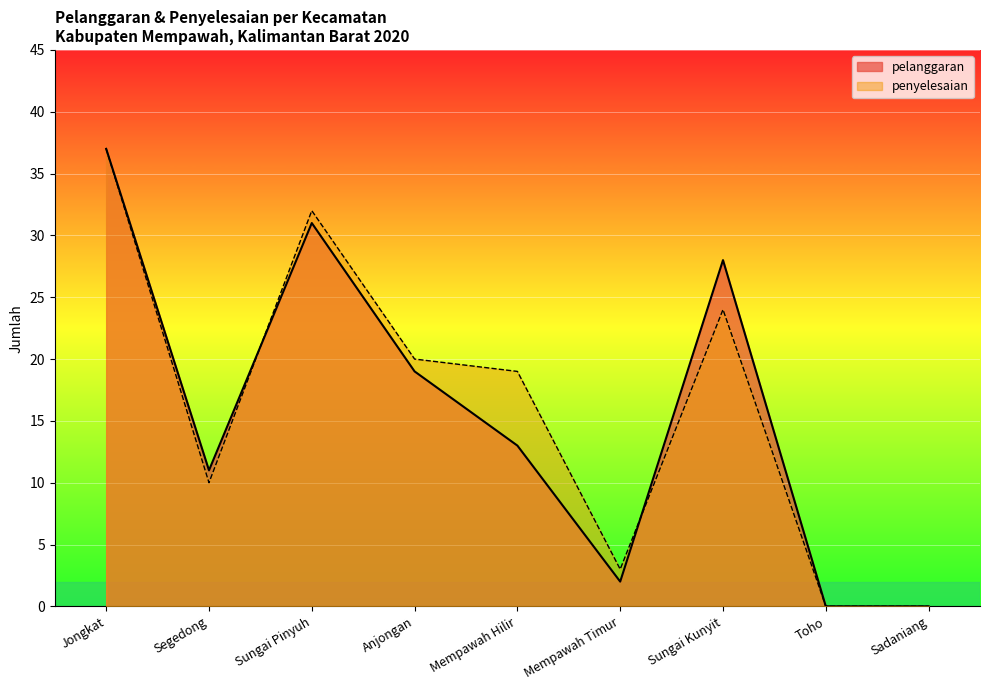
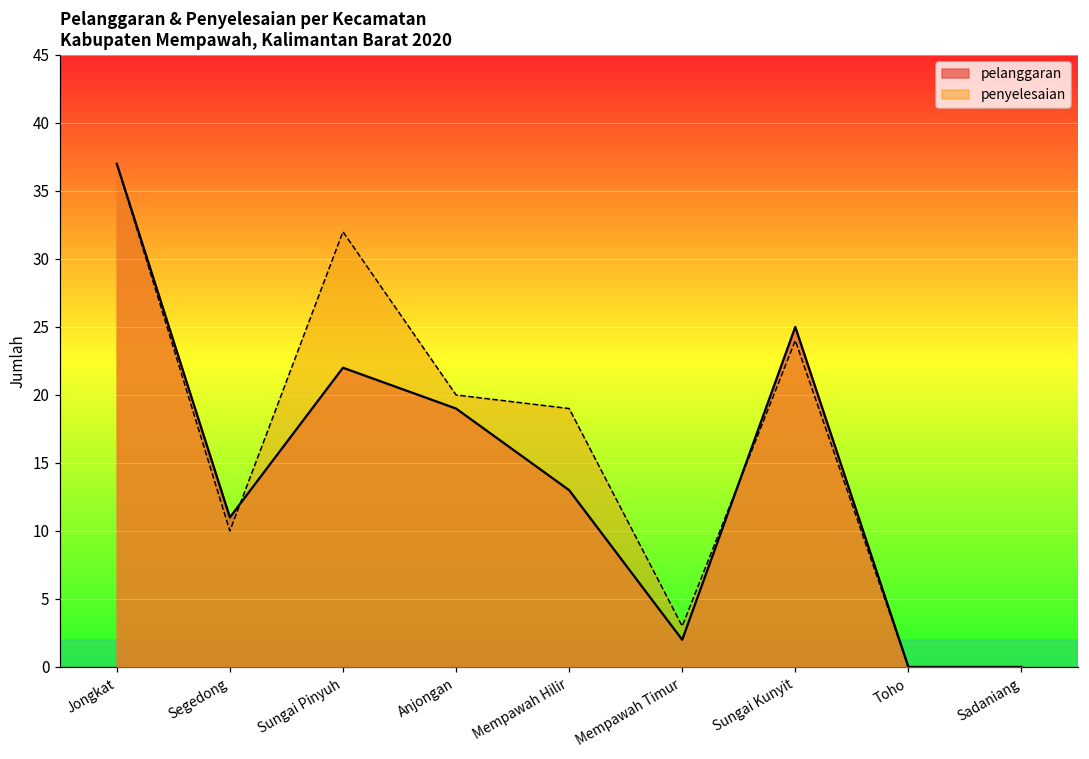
  {
    "pelanggaran": {
      "Segedong": 11,
-     "Sungai Pinyuh": 31,
+     "Sungai Pinyuh": 22,
      "Anjongan": 19,
      "Mempawah Hilir": 13,
-     "Sungai Kunyit": 28
+     "Sungai Kunyit": 25
    },
    "penyelesaian": {
      "Segedong": 10,
      "Sungai Pinyuh": 32,
      "Anjongan": 20,
      "Mempawah Hilir": 19,
      "Mempawah Timur": 3,
      "Sungai Kunyit": 24
    }
  }
